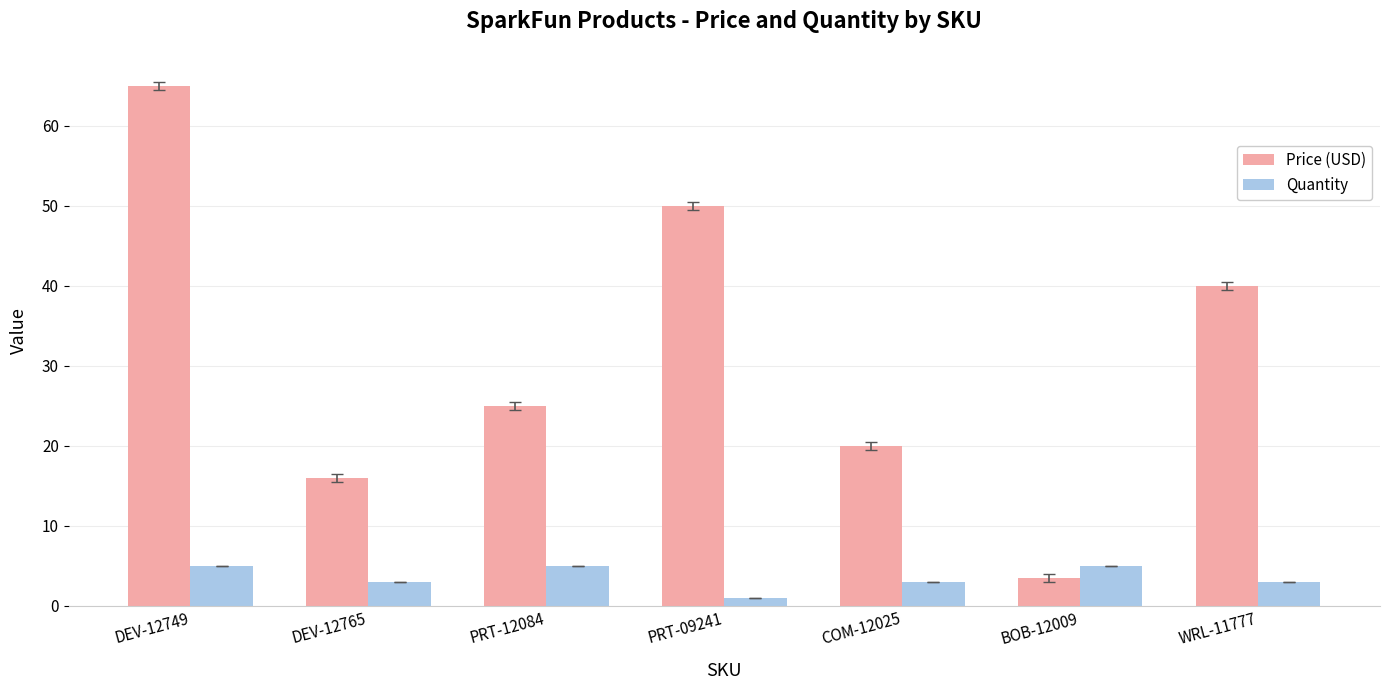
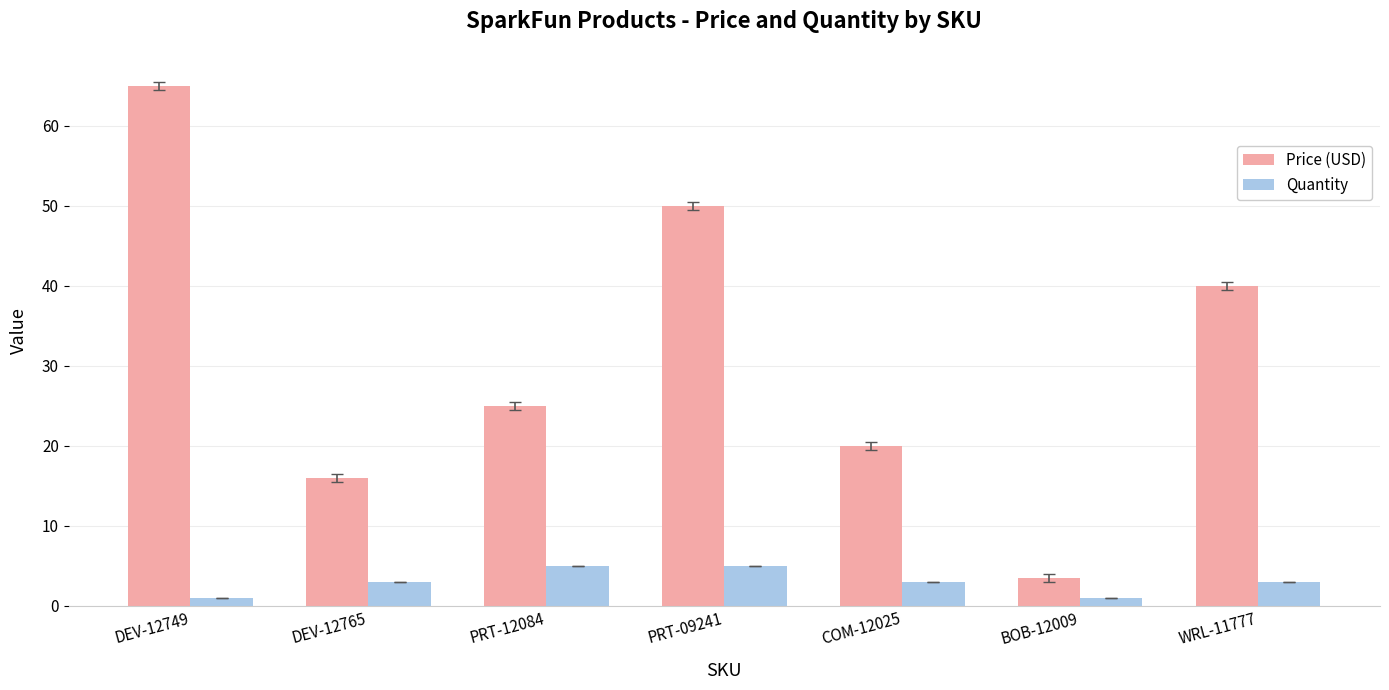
  {
    "Price (USD)": {
      "DEV-12749": 65,
      "DEV-12765": 16,
      "PRT-12084": 25,
      "PRT-09241": 50,
      "COM-12025": 20,
      "BOB-12009": 4,
      "WRL-11777": 40
    },
    "Quantity": {
-     "DEV-12749": 5,
+     "DEV-12749": 1,
      "DEV-12765": 3,
      "PRT-12084": 5,
-     "PRT-09241": 1,
+     "PRT-09241": 5,
      "COM-12025": 3,
-     "BOB-12009": 5,
+     "BOB-12009": 1,
      "WRL-11777": 3
    }
  }
